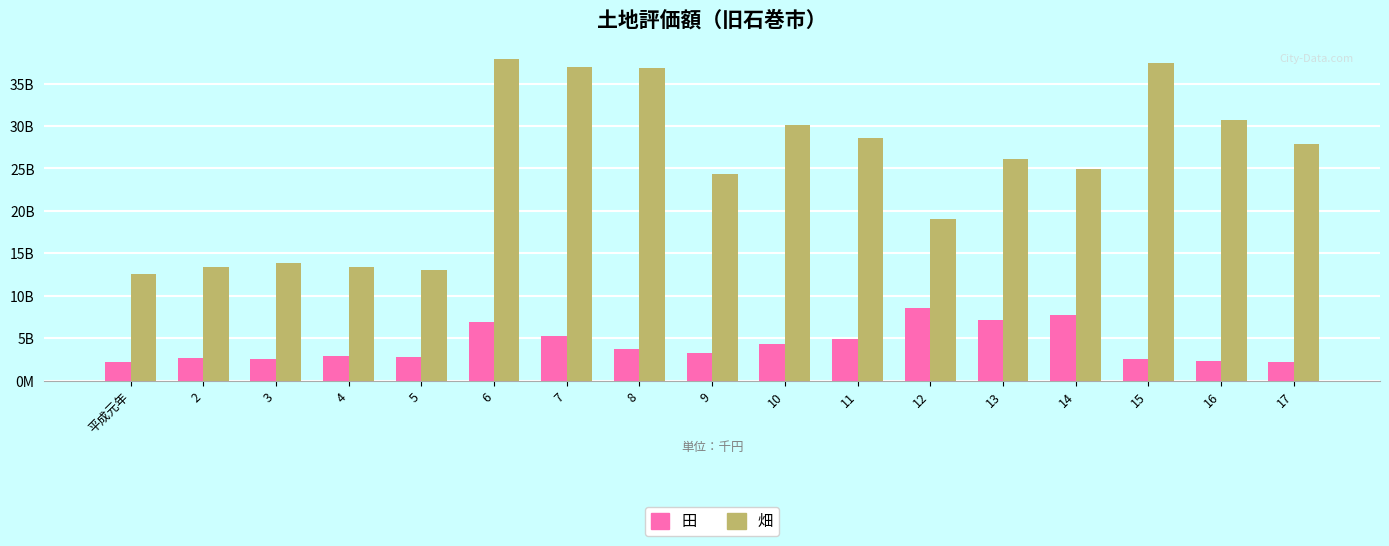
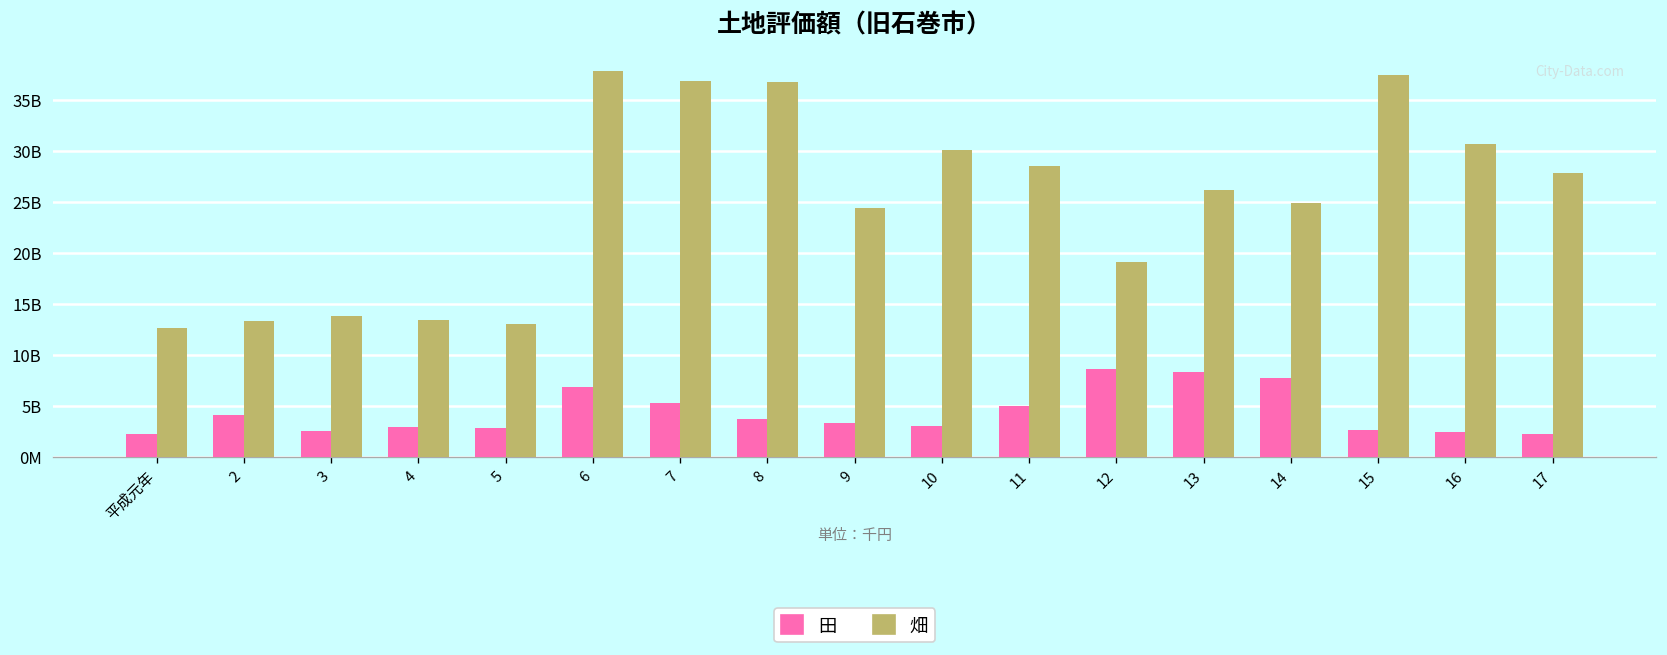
  {
    "田": {
      "平成元年": 2000000000,
-     "2": 3000000000,
+     "2": 4000000000,
      "3": 3000000000,
      "4": 3000000000,
      "5": 3000000000,
      "6": 7000000000,
      "7": 5000000000,
      "8": 4000000000,
      "9": 3000000000,
-     "10": 4000000000,
+     "10": 3000000000,
      "11": 5000000000,
      "12": 9000000000,
-     "13": 7000000000,
+     "13": 8000000000,
      "14": 8000000000,
      "15": 3000000000,
      "16": 2000000000,
      "17": 2000000000
    },
    "畑": {
      "平成元年": 13000000000,
      "2": 13000000000,
      "3": 14000000000,
      "4": 13000000000,
      "5": 13000000000,
      "6": 38000000000,
      "7": 37000000000,
      "8": 37000000000,
      "9": 24000000000,
      "10": 30000000000,
      "11": 29000000000,
      "12": 19000000000,
      "13": 26000000000,
      "14": 25000000000,
      "15": 37000000000,
      "16": 31000000000,
      "17": 28000000000
    }
  }
